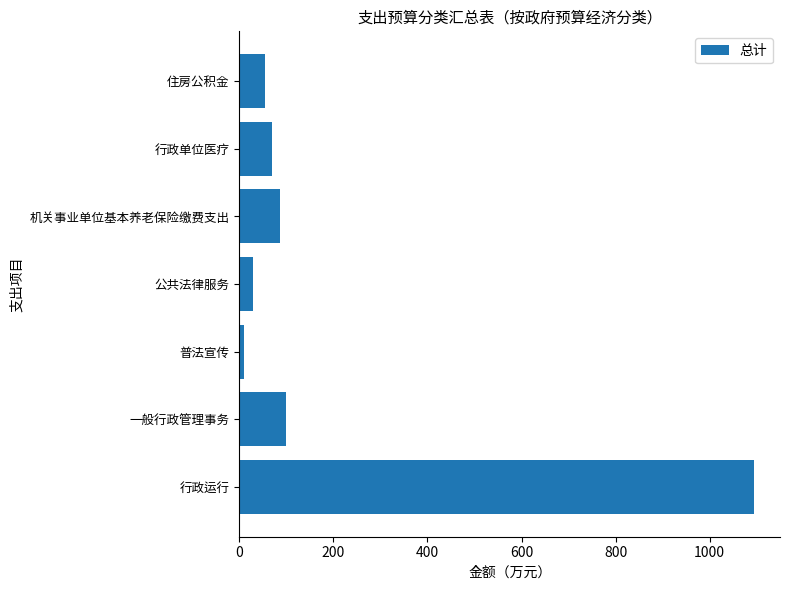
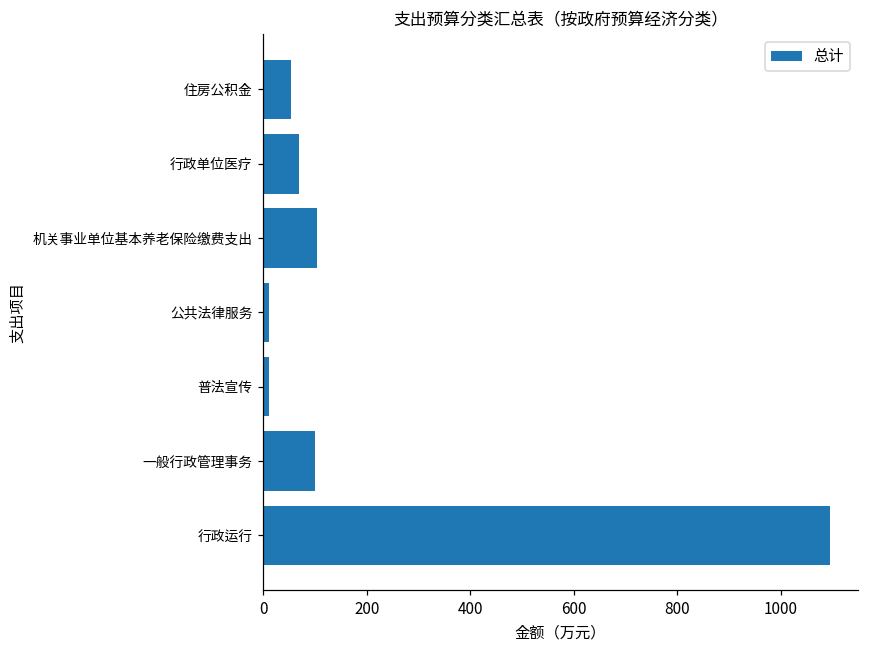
  {
    "住房公积金": 50,
    "行政单位医疗": 70,
-   "机关事业单位基本养老保险缴费支出": 90,
-   "公共法律服务": 30,
+   "机关事业单位基本养老保险缴费支出": 100,
+   "公共法律服务": 10,
    "普法宣传": 10,
    "一般行政管理事务": 100,
    "行政运行": 1090
  }
